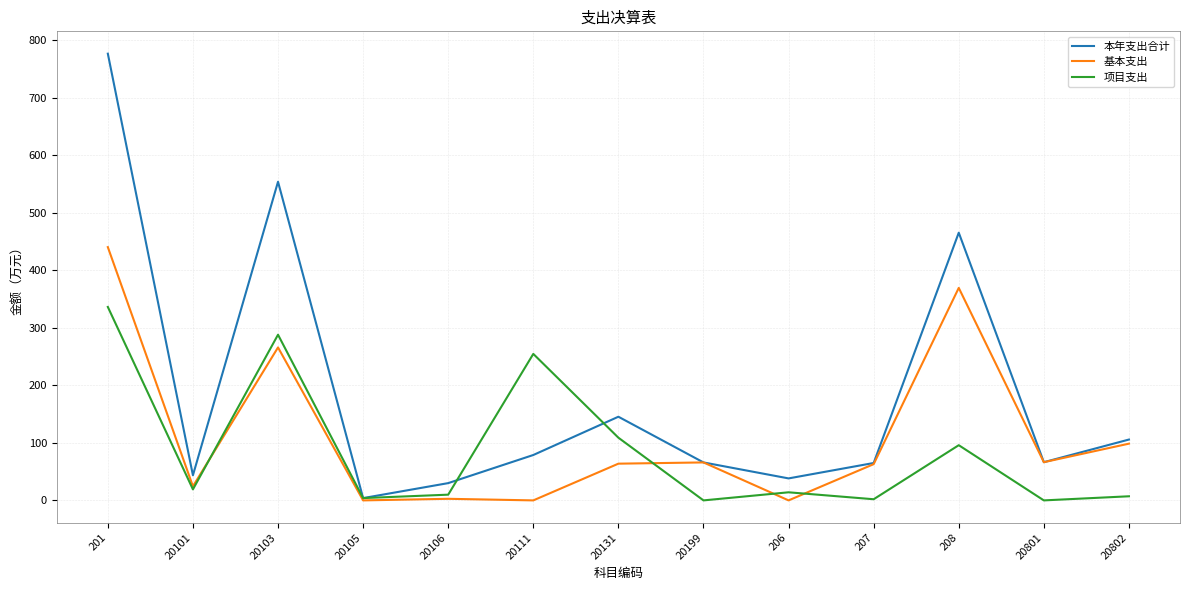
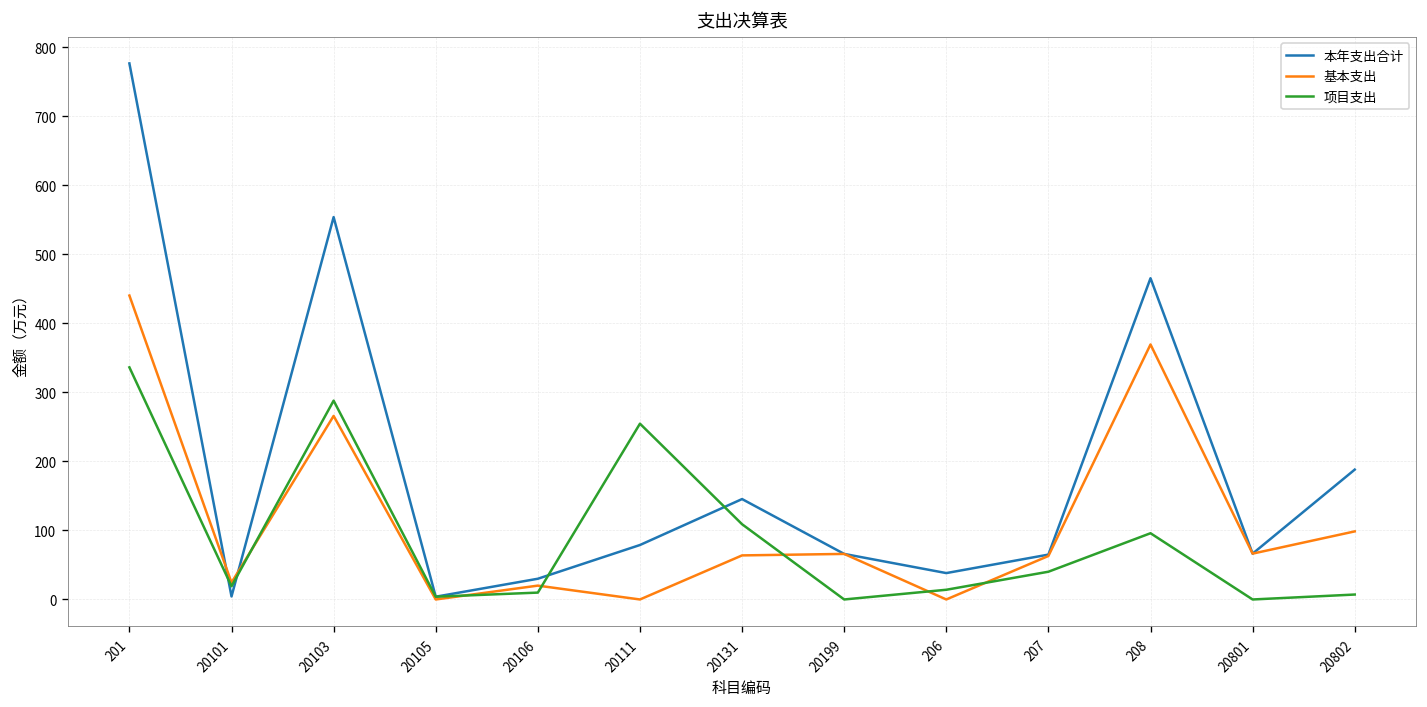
  {
    "本年支出合计": {
      "201": 780,
-     "20101": 40,
+     "20101": 0,
      "20103": 550,
      "20106": 30,
      "20111": 80,
      "20131": 150,
      "206": 40,
      "208": 470,
-     "20802": 110
+     "20802": 190
    },
    "基本支出": {
      "201": 440,
      "20101": 20,
      "20103": 270,
-     "20106": 0,
+     "20106": 20,
      "20111": 0,
      "20131": 60,
      "206": 0,
      "208": 370,
      "20802": 100
    },
    "项目支出": {
      "201": 340,
      "20101": 20,
      "20103": 290,
      "20106": 10,
      "20111": 250,
      "20131": 110,
      "20199": 0,
      "206": 10,
-     "207": 0,
+     "207": 40,
      "208": 100,
      "20801": 0,
      "20802": 10
    }
  }
